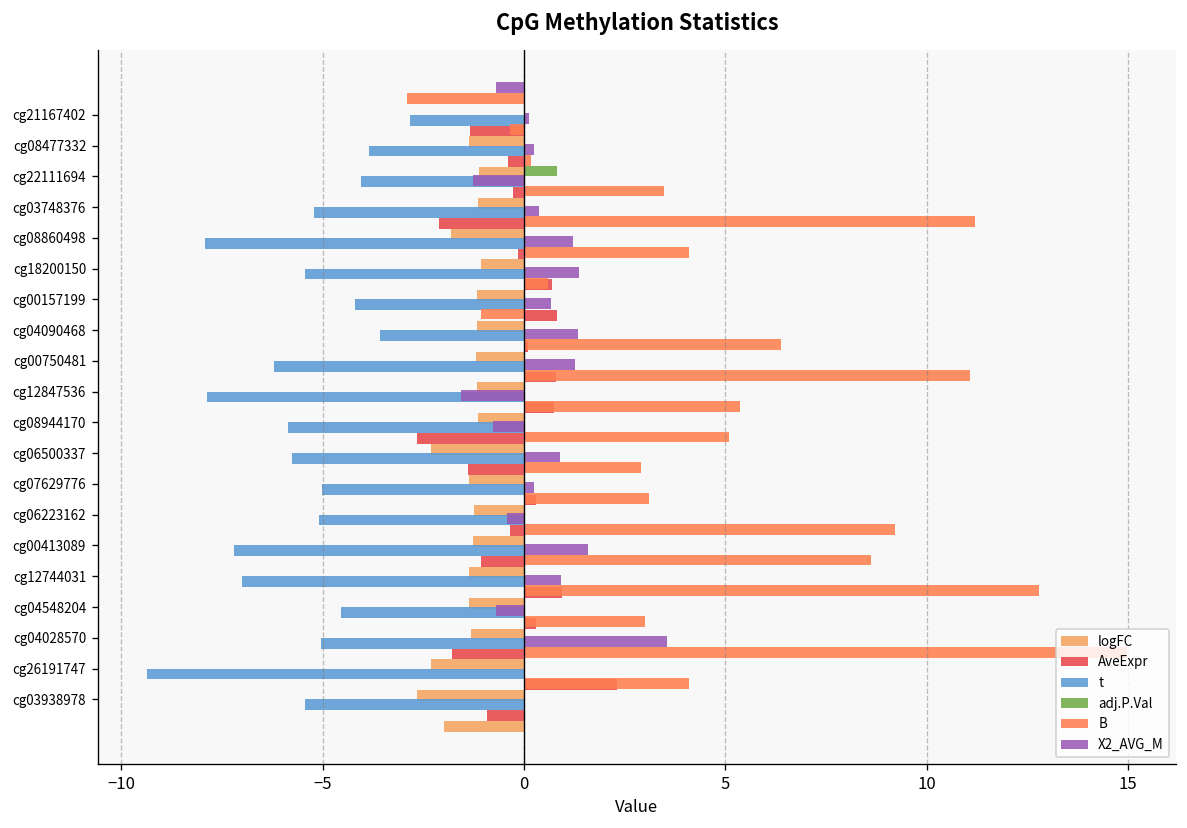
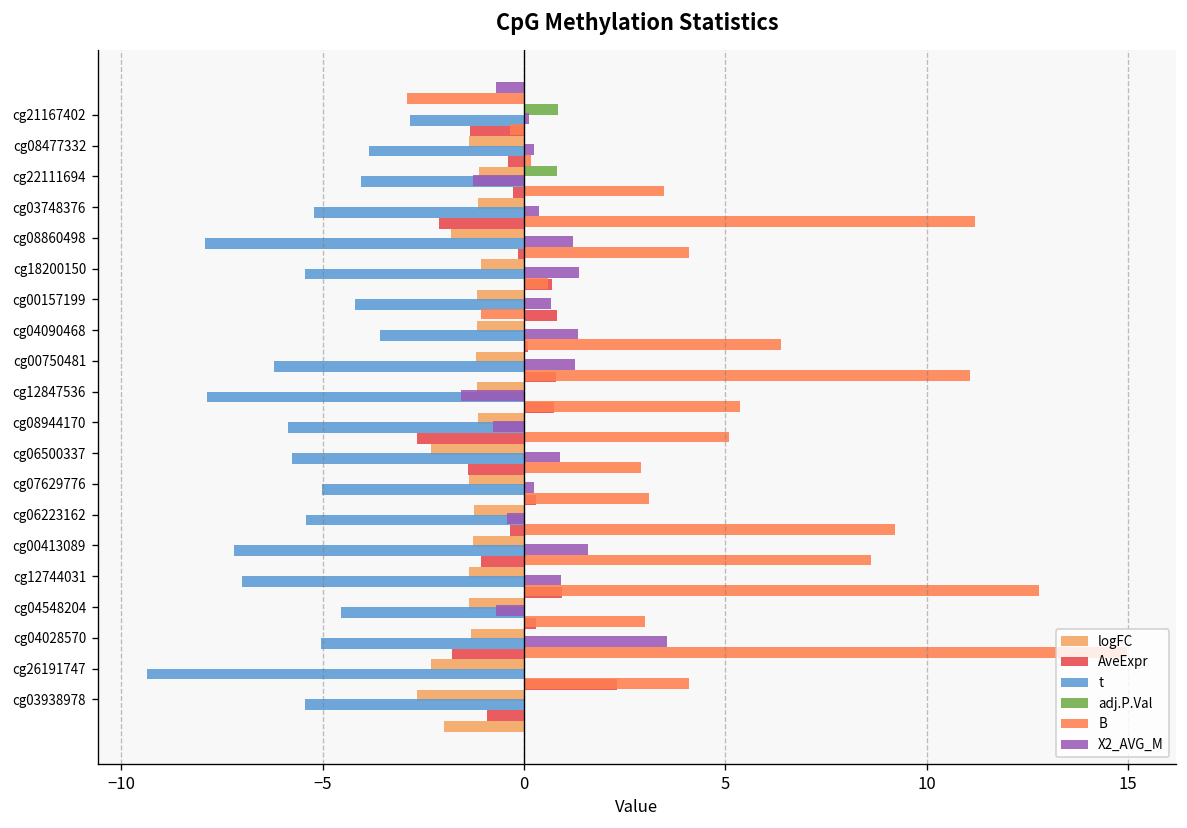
  {
    "t": {
      "cg21167402": -2.8,
      "cg08477332": -3.9,
      "cg22111694": -4.0,
      "cg03748376": -5.2,
      "cg08860498": -7.9,
      "cg18200150": -5.4,
      "cg00157199": -4.2,
      "cg04090468": -3.6,
      "cg00750481": -6.2,
      "cg12847536": -7.9,
      "cg08944170": -5.9,
      "cg06500337": -5.8,
      "cg07629776": -5.0,
-     "cg06223162": -5.1,
+     "cg06223162": -5.4,
      "cg00413089": -7.2,
      "cg12744031": -7.0,
      "cg04548204": -4.5,
      "cg04028570": -5.1,
      "cg26191747": -9.4,
      "cg03938978": -5.4
    },
    "adj.P.Val": {
-     "cg21167402": 0.0,
+     "cg21167402": 0.8,
      "cg22111694": 0.8
    }
  }
